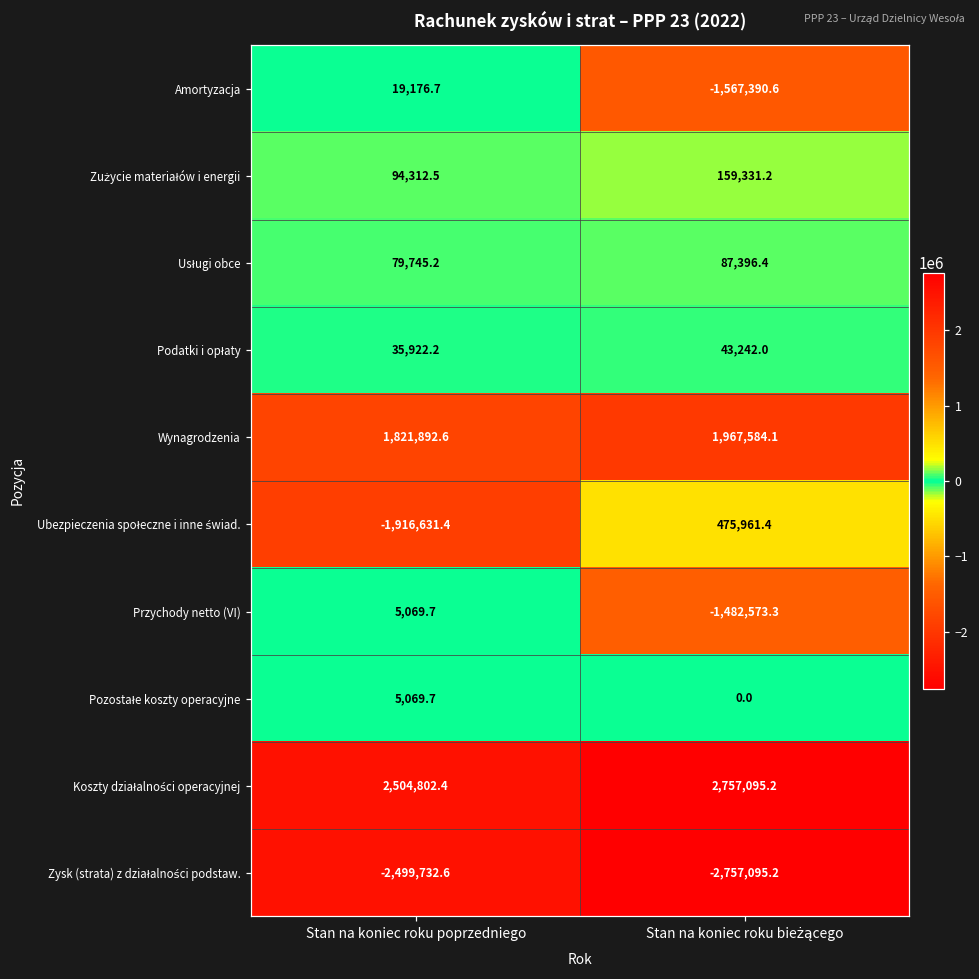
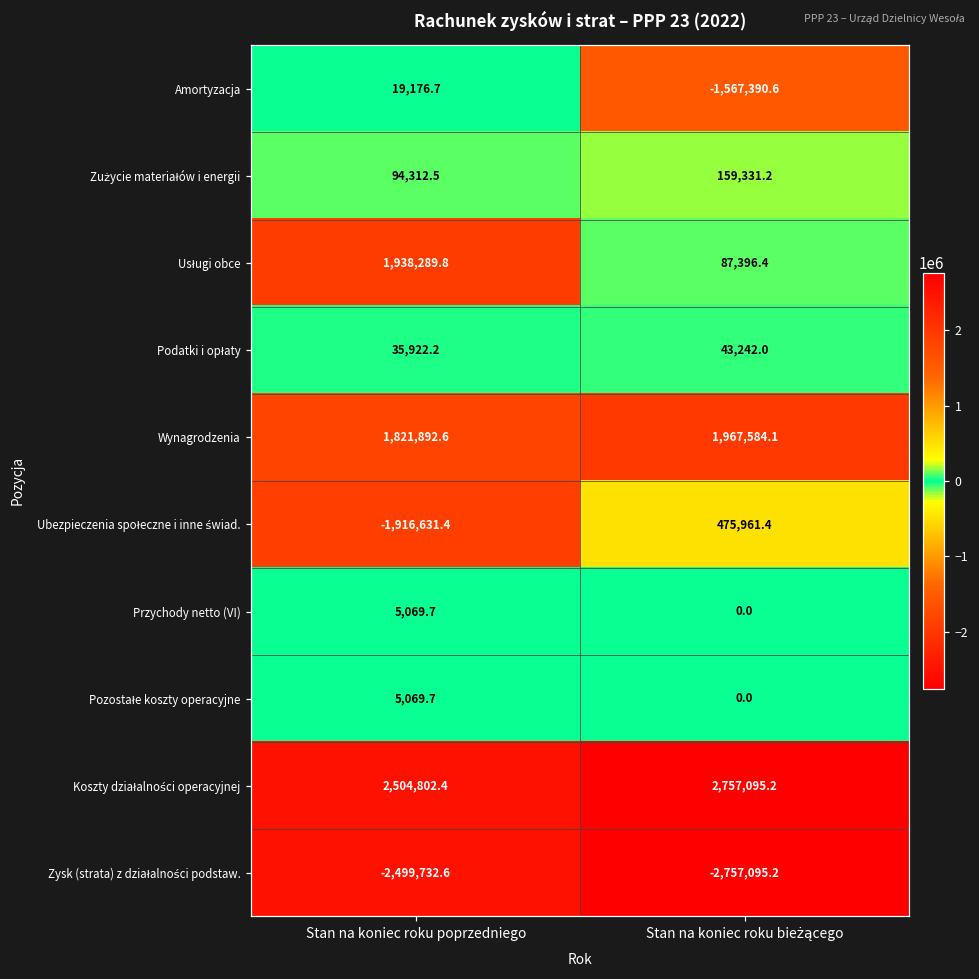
  {
    "Amortyzacja": {
      "Stan na koniec roku poprzedniego": "19,176.7",
      "Stan na koniec roku bieżącego": "-1,567,390.6"
    },
    "Zużycie materiałów i energii": {
      "Stan na koniec roku poprzedniego": "94,312.5",
      "Stan na koniec roku bieżącego": "159,331.2"
    },
    "Usługi obce": {
-     "Stan na koniec roku poprzedniego": "79,745.2",
+     "Stan na koniec roku poprzedniego": "1,938,289.8",
      "Stan na koniec roku bieżącego": "87,396.4"
    },
    "Podatki i opłaty": {
      "Stan na koniec roku poprzedniego": "35,922.2",
      "Stan na koniec roku bieżącego": "43,242.0"
    },
    "Wynagrodzenia": {
      "Stan na koniec roku poprzedniego": "1,821,892.6",
      "Stan na koniec roku bieżącego": "1,967,584.1"
    },
    "Ubezpieczenia społeczne i inne świad.": {
      "Stan na koniec roku poprzedniego": "-1,916,631.4",
      "Stan na koniec roku bieżącego": "475,961.4"
    },
    "Przychody netto (VI)": {
      "Stan na koniec roku poprzedniego": "5,069.7",
-     "Stan na koniec roku bieżącego": "-1,482,573.3"
+     "Stan na koniec roku bieżącego": "0.0"
    },
    "Pozostałe koszty operacyjne": {
      "Stan na koniec roku poprzedniego": "5,069.7",
      "Stan na koniec roku bieżącego": "0.0"
    },
    "Koszty działalności operacyjnej": {
      "Stan na koniec roku poprzedniego": "2,504,802.4",
      "Stan na koniec roku bieżącego": "2,757,095.2"
    },
    "Zysk (strata) z działalności podstaw.": {
      "Stan na koniec roku poprzedniego": "-2,499,732.6",
      "Stan na koniec roku bieżącego": "-2,757,095.2"
    }
  }
